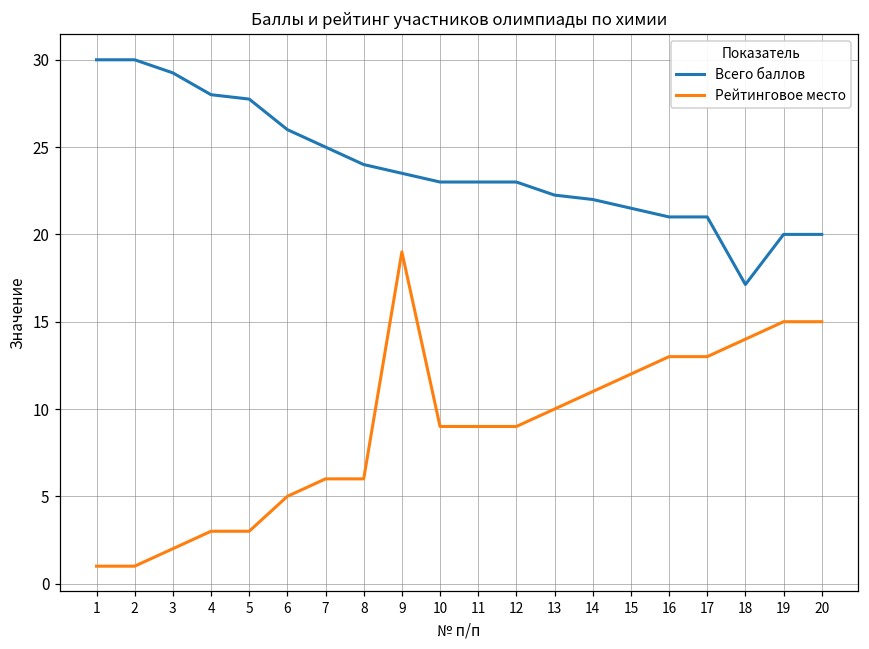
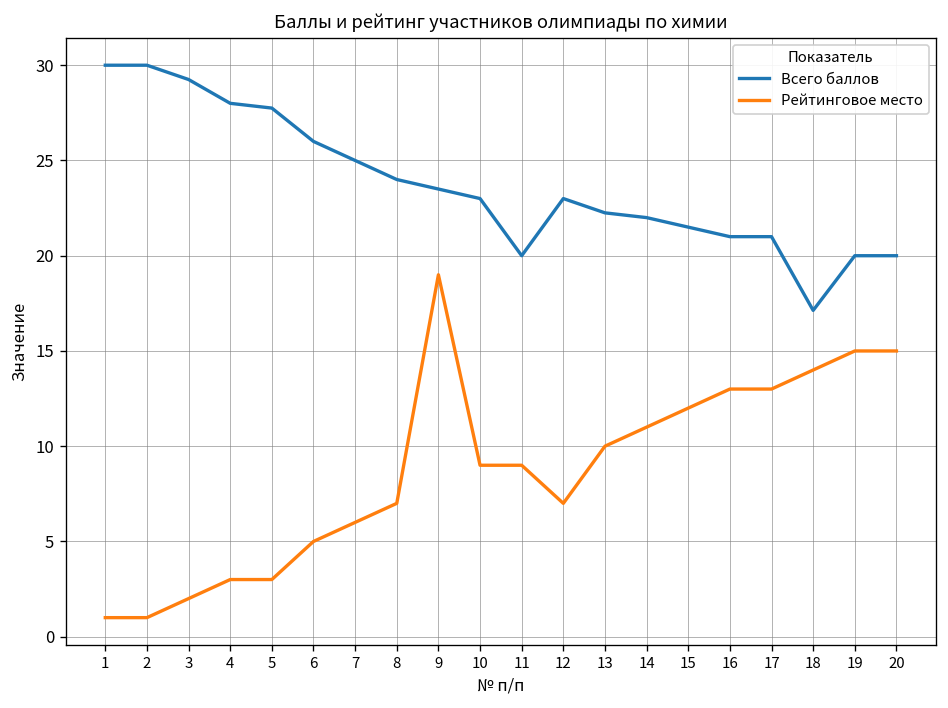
  {
    "Всего баллов": {
      "1": 30,
      "2": 30,
      "3": 29.3,
      "4": 28,
      "5": 27.8,
      "6": 26,
      "7": 25,
      "8": 24,
      "9": 23.5,
      "10": 23,
-     "11": 23,
+     "11": 20,
      "12": 23,
      "13": 22.3,
      "14": 22,
      "15": 21.5,
      "16": 21,
      "17": 21,
      "18": 17,
      "19": 20,
      "20": 20
    },
    "Рейтинговое место": {
      "1": 1,
      "2": 1,
      "3": 2,
      "4": 3,
      "5": 3,
      "6": 5,
      "7": 6,
-     "8": 6,
+     "8": 7,
      "9": 19,
      "10": 9,
      "11": 9,
-     "12": 9,
+     "12": 7,
      "13": 10,
      "14": 11,
      "15": 12,
      "16": 13,
      "17": 13,
      "18": 14,
      "19": 15,
      "20": 15
    }
  }
